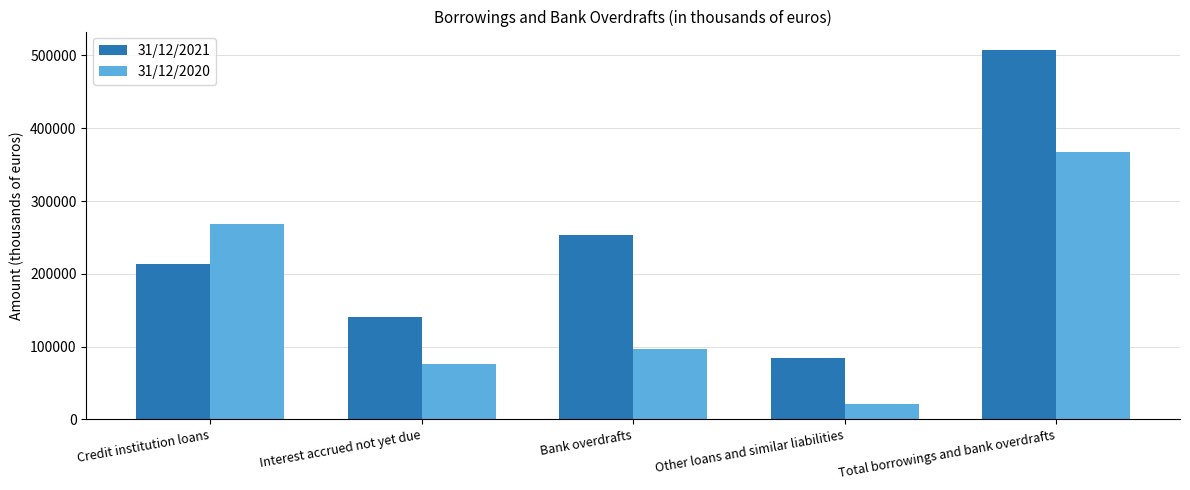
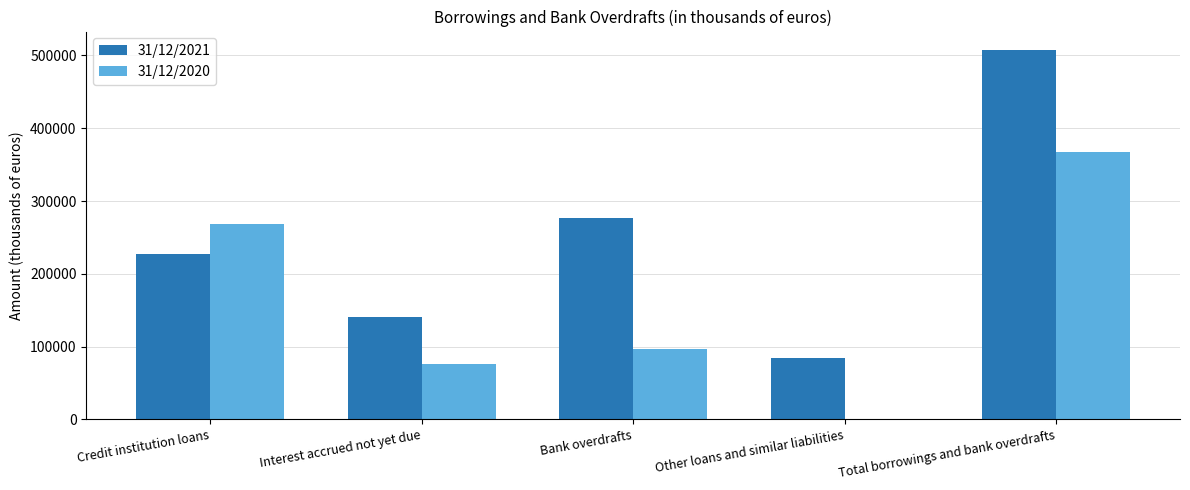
  {
    "31/12/2021": {
-     "Credit institution loans": 210000,
+     "Credit institution loans": 230000,
      "Interest accrued not yet due": 140000,
-     "Bank overdrafts": 250000,
+     "Bank overdrafts": 280000,
      "Other loans and similar liabilities": 80000,
      "Total borrowings and bank overdrafts": 510000
    },
    "31/12/2020": {
      "Credit institution loans": 270000,
      "Interest accrued not yet due": 80000,
      "Bank overdrafts": 100000,
-     "Other loans and similar liabilities": 20000,
+     "Other loans and similar liabilities": 0,
      "Total borrowings and bank overdrafts": 370000
    }
  }
